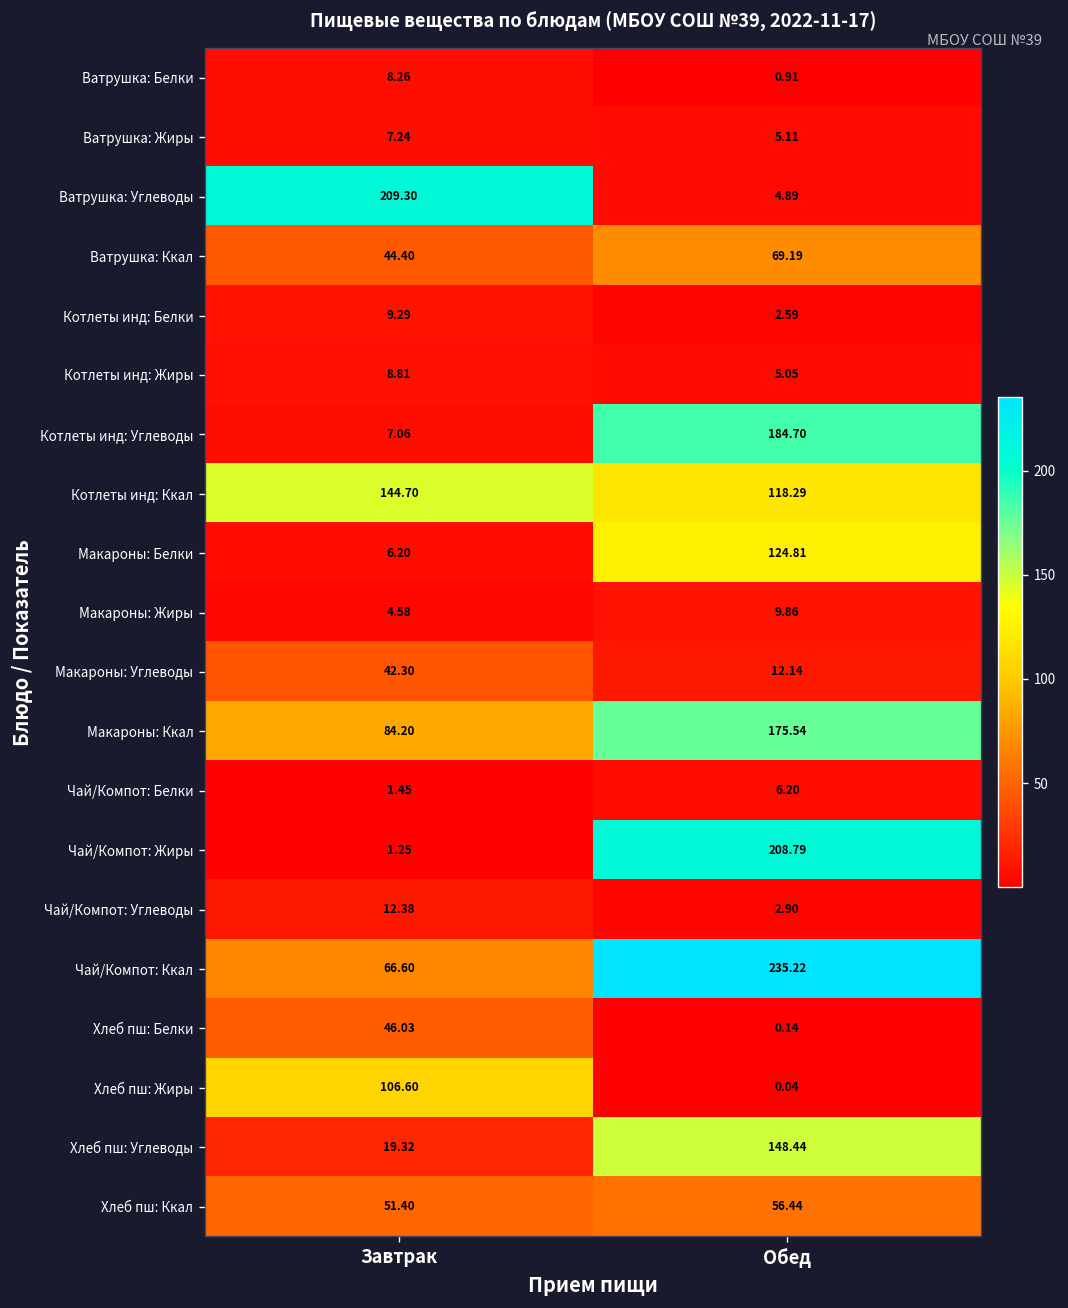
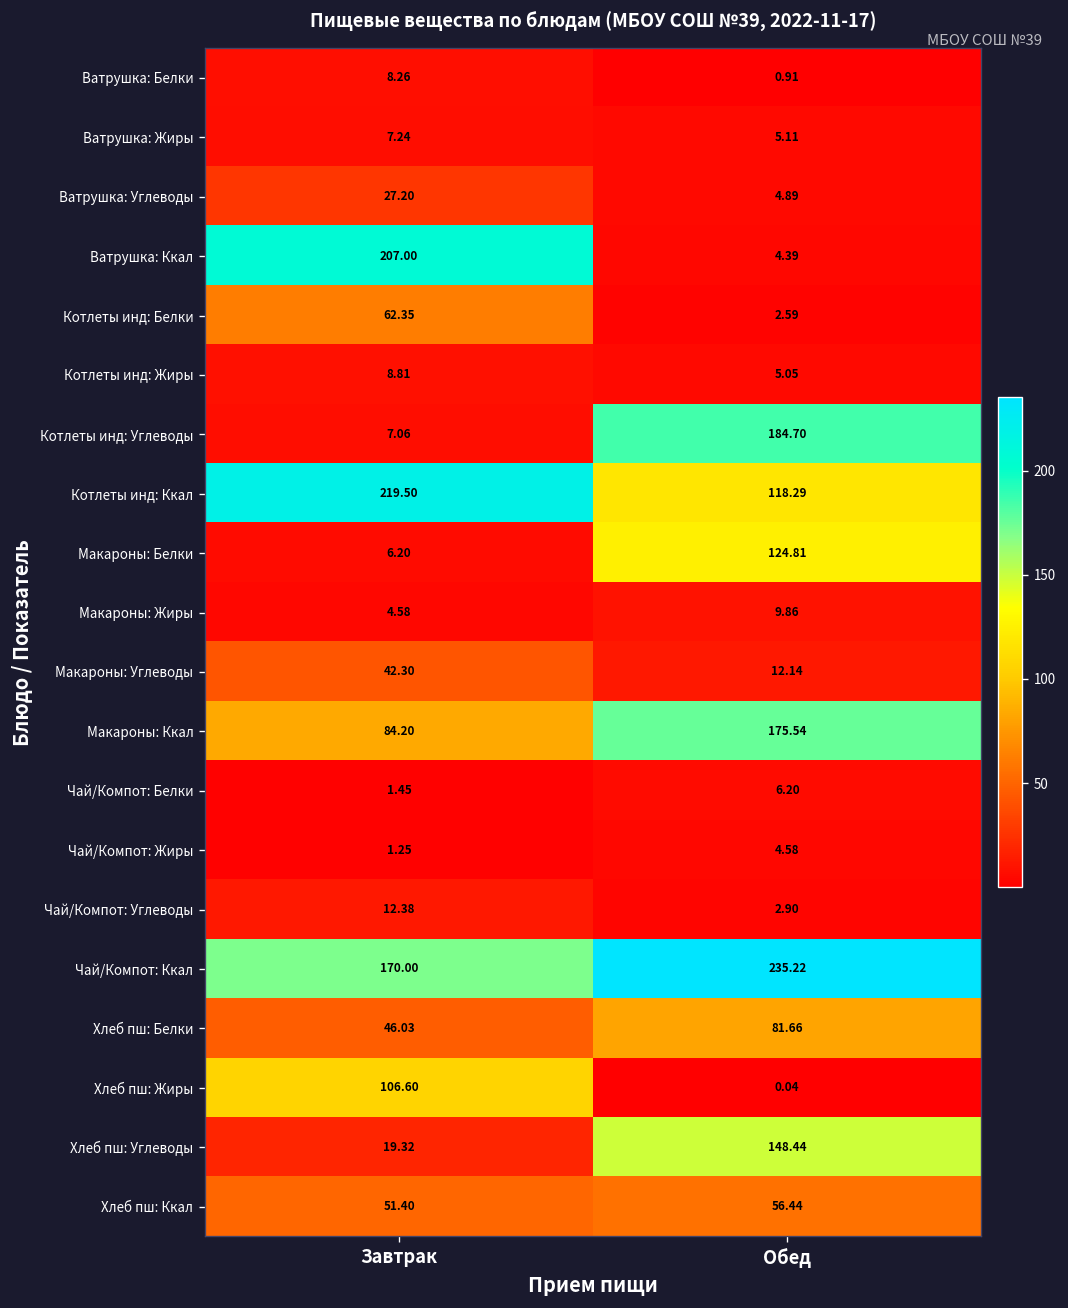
  {
    "Ватрушка: Белки": {
      "Завтрак": 8.26,
      "Обед": 0.91
    },
    "Ватрушка: Жиры": {
      "Завтрак": 7.24,
      "Обед": 5.11
    },
    "Ватрушка: Углеводы": {
-     "Завтрак": 209.30,
+     "Завтрак": 27.20,
      "Обед": 4.89
    },
    "Ватрушка: Ккал": {
-     "Завтрак": 44.40,
-     "Обед": 69.19
+     "Завтрак": 207.00,
+     "Обед": 4.39
    },
    "Котлеты инд: Белки": {
-     "Завтрак": 9.29,
+     "Завтрак": 62.35,
      "Обед": 2.59
    },
    "Котлеты инд: Жиры": {
      "Завтрак": 8.81,
      "Обед": 5.05
    },
    "Котлеты инд: Углеводы": {
      "Завтрак": 7.06,
      "Обед": 184.70
    },
    "Котлеты инд: Ккал": {
-     "Завтрак": 144.70,
+     "Завтрак": 219.50,
      "Обед": 118.29
    },
    "Макароны: Белки": {
      "Завтрак": 6.20,
      "Обед": 124.81
    },
    "Макароны: Жиры": {
      "Завтрак": 4.58,
      "Обед": 9.86
    },
    "Макароны: Углеводы": {
      "Завтрак": 42.30,
      "Обед": 12.14
    },
    "Макароны: Ккал": {
      "Завтрак": 84.20,
      "Обед": 175.54
    },
    "Чай/Компот: Белки": {
      "Завтрак": 1.45,
      "Обед": 6.20
    },
    "Чай/Компот: Жиры": {
      "Завтрак": 1.25,
-     "Обед": 208.79
+     "Обед": 4.58
    },
    "Чай/Компот: Углеводы": {
      "Завтрак": 12.38,
      "Обед": 2.90
    },
    "Чай/Компот: Ккал": {
-     "Завтрак": 66.60,
+     "Завтрак": 170.00,
      "Обед": 235.22
    },
    "Хлеб пш: Белки": {
      "Завтрак": 46.03,
-     "Обед": 0.14
+     "Обед": 81.66
    },
    "Хлеб пш: Жиры": {
      "Завтрак": 106.60,
      "Обед": 0.04
    },
    "Хлеб пш: Углеводы": {
      "Завтрак": 19.32,
      "Обед": 148.44
    },
    "Хлеб пш: Ккал": {
      "Завтрак": 51.40,
      "Обед": 56.44
    }
  }
